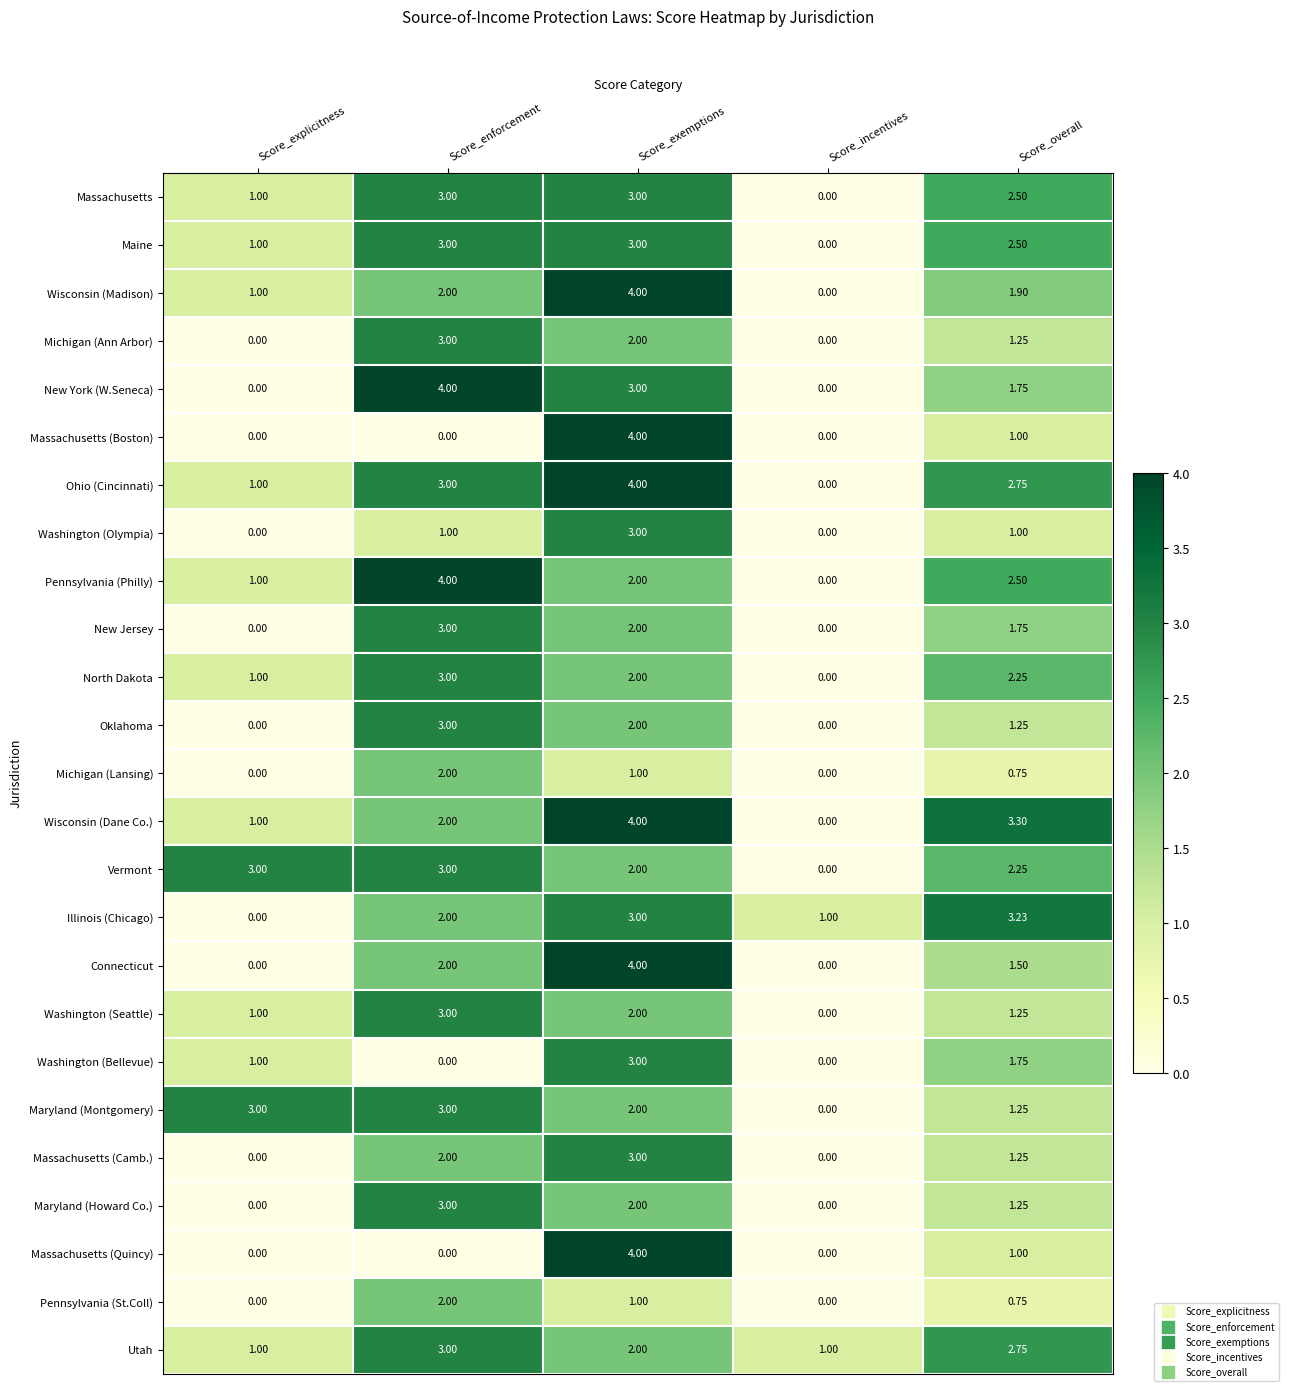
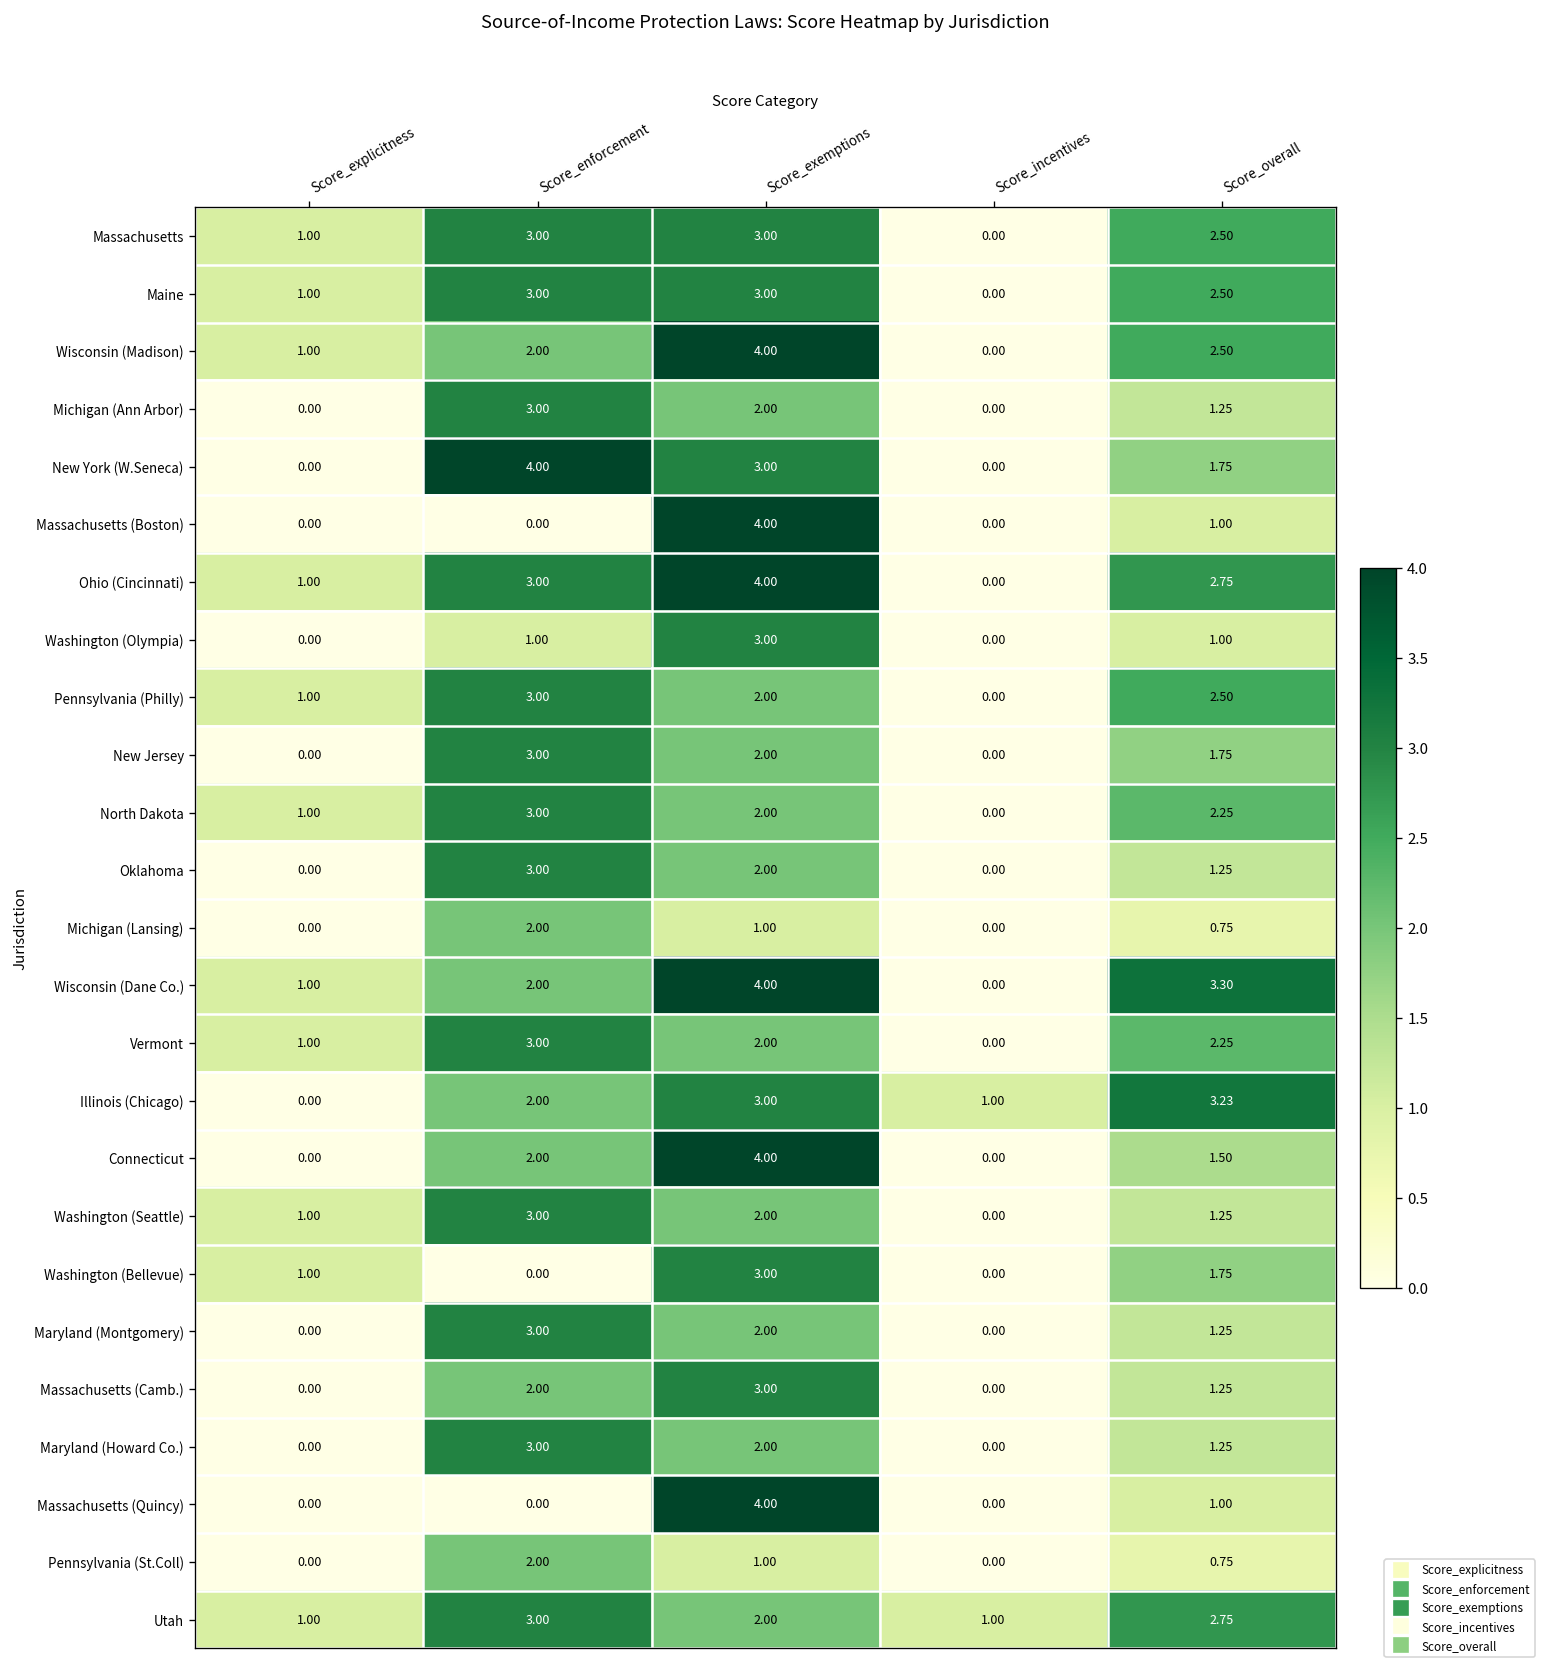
  {
    "Massachusetts": {
      "Score_explicitness": 1.00,
      "Score_enforcement": 3.00,
      "Score_exemptions": 3.00,
      "Score_incentives": 0.00,
      "Score_overall": 2.50
    },
    "Maine": {
      "Score_explicitness": 1.00,
      "Score_enforcement": 3.00,
      "Score_exemptions": 3.00,
      "Score_incentives": 0.00,
      "Score_overall": 2.50
    },
    "Wisconsin (Madison)": {
      "Score_explicitness": 1.00,
      "Score_enforcement": 2.00,
      "Score_exemptions": 4.00,
      "Score_incentives": 0.00,
-     "Score_overall": 1.90
+     "Score_overall": 2.50
    },
    "Michigan (Ann Arbor)": {
      "Score_explicitness": 0.00,
      "Score_enforcement": 3.00,
      "Score_exemptions": 2.00,
      "Score_incentives": 0.00,
      "Score_overall": 1.25
    },
    "New York (W.Seneca)": {
      "Score_explicitness": 0.00,
      "Score_enforcement": 4.00,
      "Score_exemptions": 3.00,
      "Score_incentives": 0.00,
      "Score_overall": 1.75
    },
    "Massachusetts (Boston)": {
      "Score_explicitness": 0.00,
      "Score_enforcement": 0.00,
      "Score_exemptions": 4.00,
      "Score_incentives": 0.00,
      "Score_overall": 1.00
    },
    "Ohio (Cincinnati)": {
      "Score_explicitness": 1.00,
      "Score_enforcement": 3.00,
      "Score_exemptions": 4.00,
      "Score_incentives": 0.00,
      "Score_overall": 2.75
    },
    "Washington (Olympia)": {
      "Score_explicitness": 0.00,
      "Score_enforcement": 1.00,
      "Score_exemptions": 3.00,
      "Score_incentives": 0.00,
      "Score_overall": 1.00
    },
    "Pennsylvania (Philly)": {
      "Score_explicitness": 1.00,
-     "Score_enforcement": 4.00,
+     "Score_enforcement": 3.00,
      "Score_exemptions": 2.00,
      "Score_incentives": 0.00,
      "Score_overall": 2.50
    },
    "New Jersey": {
      "Score_explicitness": 0.00,
      "Score_enforcement": 3.00,
      "Score_exemptions": 2.00,
      "Score_incentives": 0.00,
      "Score_overall": 1.75
    },
    "North Dakota": {
      "Score_explicitness": 1.00,
      "Score_enforcement": 3.00,
      "Score_exemptions": 2.00,
      "Score_incentives": 0.00,
      "Score_overall": 2.25
    },
    "Oklahoma": {
      "Score_explicitness": 0.00,
      "Score_enforcement": 3.00,
      "Score_exemptions": 2.00,
      "Score_incentives": 0.00,
      "Score_overall": 1.25
    },
    "Michigan (Lansing)": {
      "Score_explicitness": 0.00,
      "Score_enforcement": 2.00,
      "Score_exemptions": 1.00,
      "Score_incentives": 0.00,
      "Score_overall": 0.75
    },
    "Wisconsin (Dane Co.)": {
      "Score_explicitness": 1.00,
      "Score_enforcement": 2.00,
      "Score_exemptions": 4.00,
      "Score_incentives": 0.00,
      "Score_overall": 3.30
    },
    "Vermont": {
-     "Score_explicitness": 3.00,
+     "Score_explicitness": 1.00,
      "Score_enforcement": 3.00,
      "Score_exemptions": 2.00,
      "Score_incentives": 0.00,
      "Score_overall": 2.25
    },
    "Illinois (Chicago)": {
      "Score_explicitness": 0.00,
      "Score_enforcement": 2.00,
      "Score_exemptions": 3.00,
      "Score_incentives": 1.00,
      "Score_overall": 3.23
    },
    "Connecticut": {
      "Score_explicitness": 0.00,
      "Score_enforcement": 2.00,
      "Score_exemptions": 4.00,
      "Score_incentives": 0.00,
      "Score_overall": 1.50
    },
    "Washington (Seattle)": {
      "Score_explicitness": 1.00,
      "Score_enforcement": 3.00,
      "Score_exemptions": 2.00,
      "Score_incentives": 0.00,
      "Score_overall": 1.25
    },
    "Washington (Bellevue)": {
      "Score_explicitness": 1.00,
      "Score_enforcement": 0.00,
      "Score_exemptions": 3.00,
      "Score_incentives": 0.00,
      "Score_overall": 1.75
    },
    "Maryland (Montgomery)": {
-     "Score_explicitness": 3.00,
+     "Score_explicitness": 0.00,
      "Score_enforcement": 3.00,
      "Score_exemptions": 2.00,
      "Score_incentives": 0.00,
      "Score_overall": 1.25
    },
    "Massachusetts (Camb.)": {
      "Score_explicitness": 0.00,
      "Score_enforcement": 2.00,
      "Score_exemptions": 3.00,
      "Score_incentives": 0.00,
      "Score_overall": 1.25
    },
    "Maryland (Howard Co.)": {
      "Score_explicitness": 0.00,
      "Score_enforcement": 3.00,
      "Score_exemptions": 2.00,
      "Score_incentives": 0.00,
      "Score_overall": 1.25
    },
    "Massachusetts (Quincy)": {
      "Score_explicitness": 0.00,
      "Score_enforcement": 0.00,
      "Score_exemptions": 4.00,
      "Score_incentives": 0.00,
      "Score_overall": 1.00
    },
    "Pennsylvania (St.Coll)": {
      "Score_explicitness": 0.00,
      "Score_enforcement": 2.00,
      "Score_exemptions": 1.00,
      "Score_incentives": 0.00,
      "Score_overall": 0.75
    },
    "Utah": {
      "Score_explicitness": 1.00,
      "Score_enforcement": 3.00,
      "Score_exemptions": 2.00,
      "Score_incentives": 1.00,
      "Score_overall": 2.75
    }
  }
